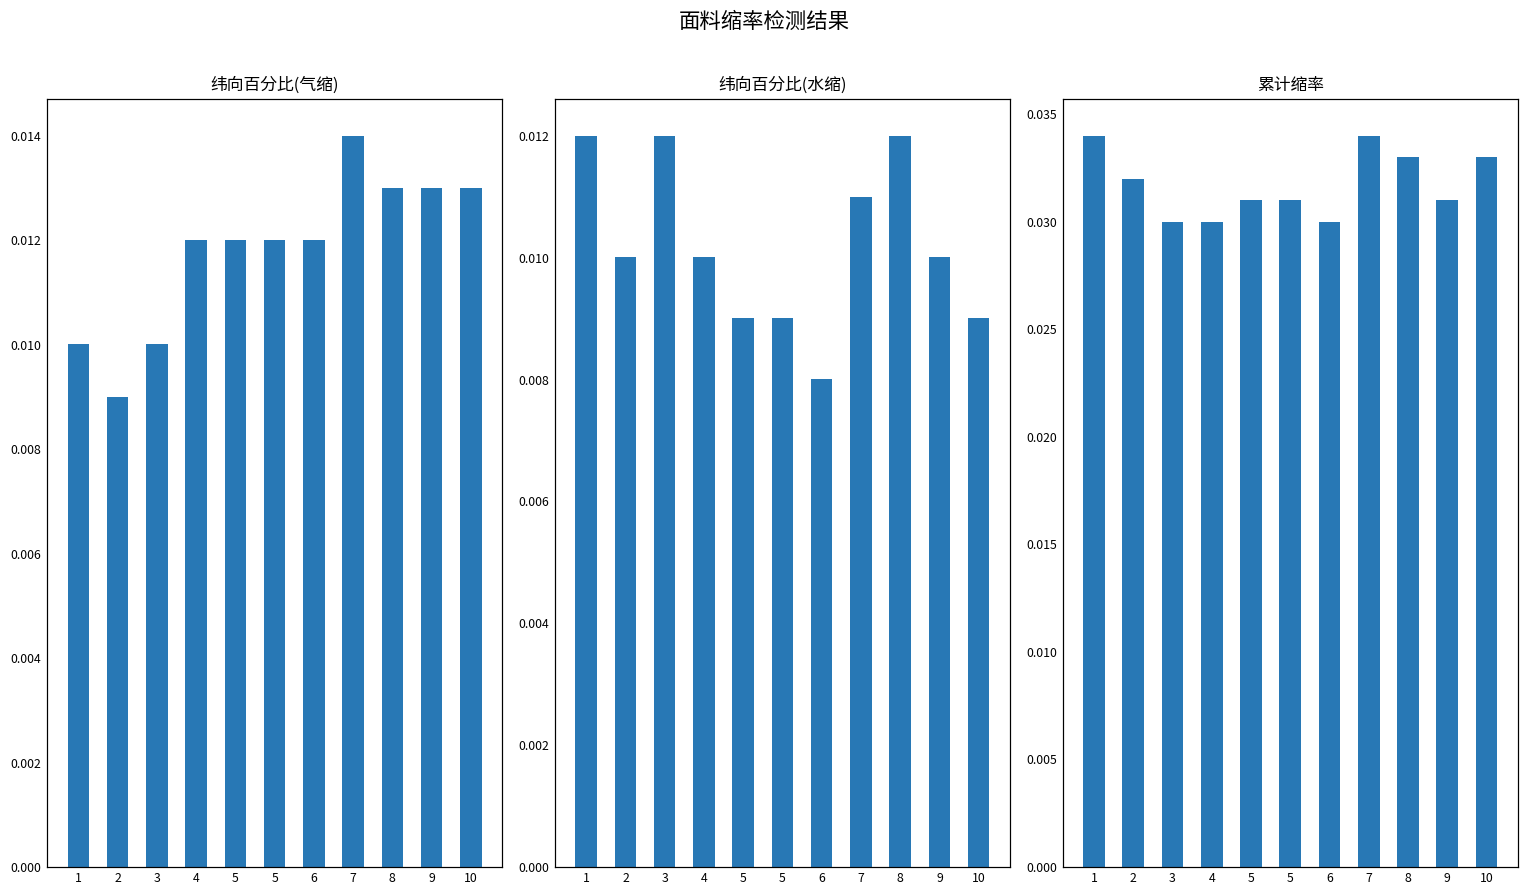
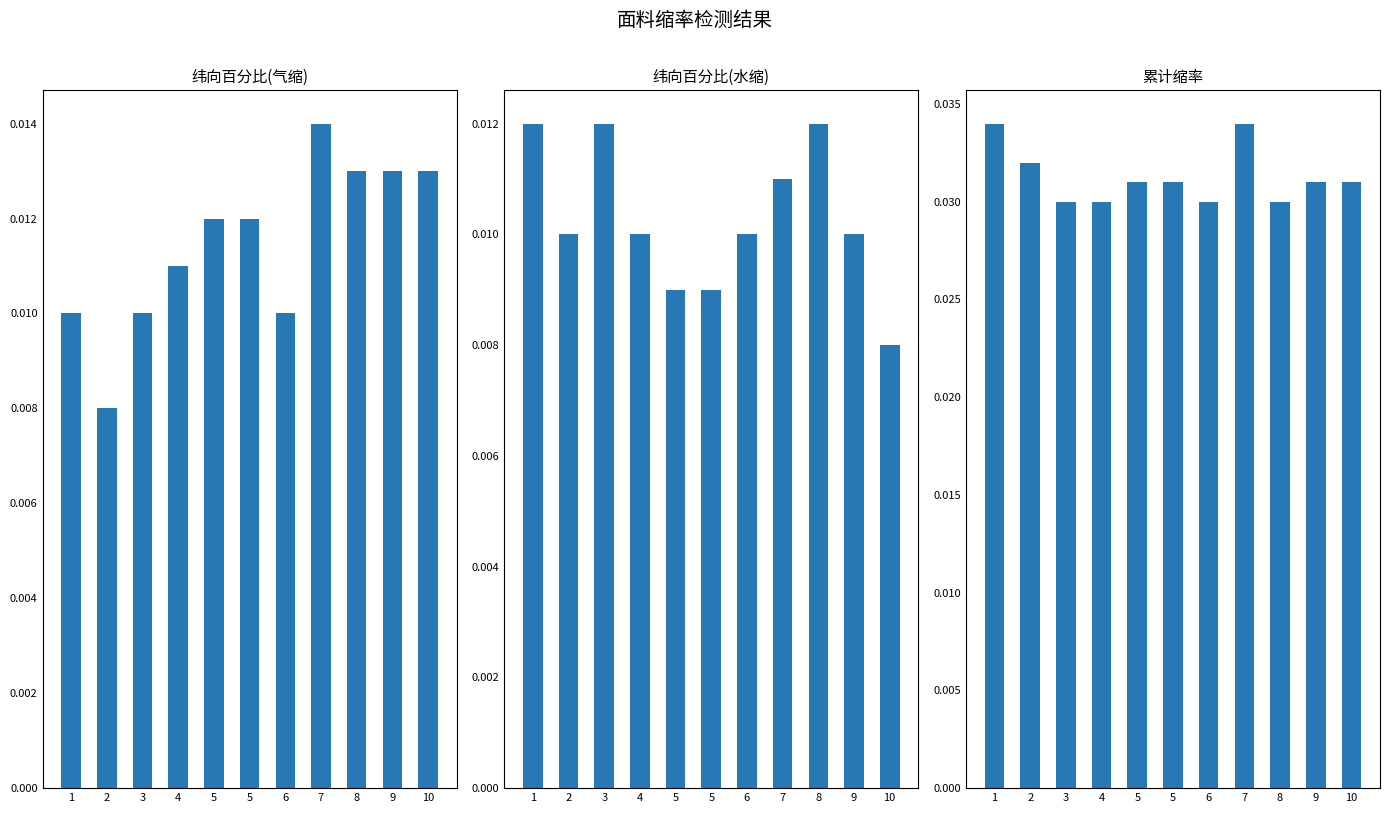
  {
    "纬向百分比(气缩)": {
      "1": 0.010,
-     "2": 0.009,
+     "2": 0.008,
      "3": 0.010,
-     "4": 0.012,
-     "6": 0.012,
+     "4": 0.011,
+     "6": 0.010,
      "7": 0.014,
      "8": 0.013,
      "9": 0.013,
      "10": 0.013
    },
    "纬向百分比(水缩)": {
      "1": 0.012,
      "2": 0.010,
      "3": 0.012,
      "4": 0.010,
-     "6": 0.008,
+     "6": 0.010,
      "7": 0.011,
      "8": 0.012,
      "9": 0.010,
-     "10": 0.009
+     "10": 0.008
    },
    "累计缩率": {
      "1": 0.034,
      "2": 0.032,
      "3": 0.030,
      "4": 0.030,
      "6": 0.030,
      "7": 0.034,
-     "8": 0.033,
+     "8": 0.030,
      "9": 0.031,
-     "10": 0.033
+     "10": 0.031
    }
  }
